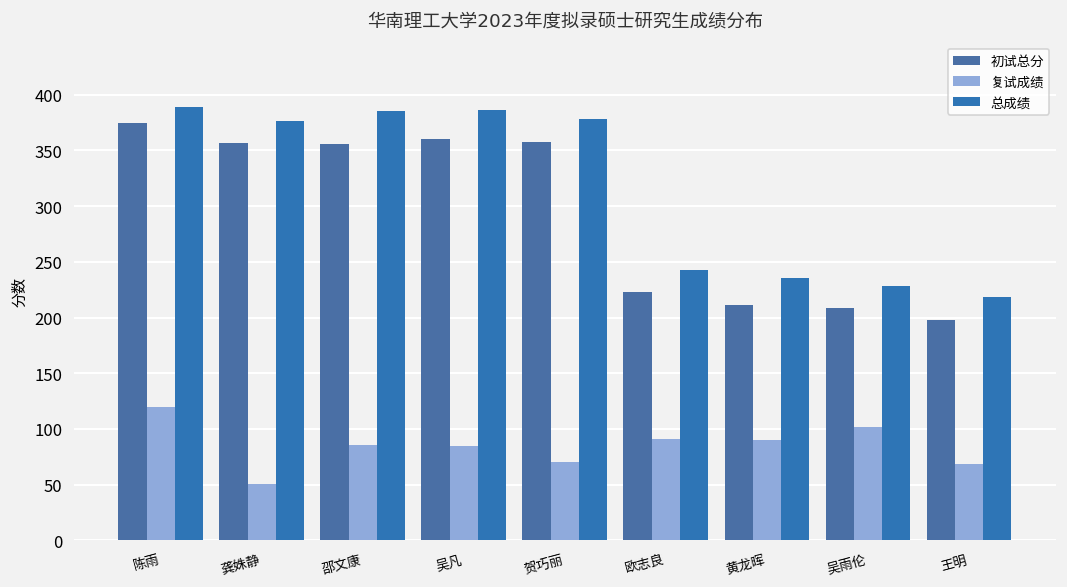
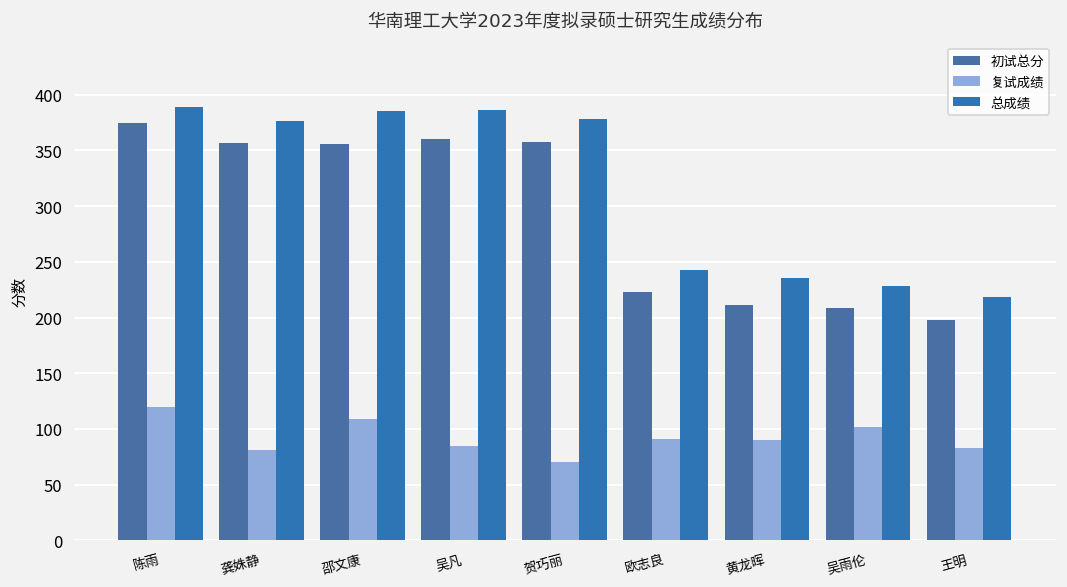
  {
    "复试成绩": {
      "陈雨": 120,
-     "龚姝静": 50,
-     "邵文康": 90,
+     "龚姝静": 80,
+     "邵文康": 110,
      "吴凡": 80,
      "贺巧丽": 70,
      "欧志良": 90,
      "黄龙晖": 90,
      "吴雨伦": 100,
-     "王明": 70
+     "王明": 80
    }
  }
